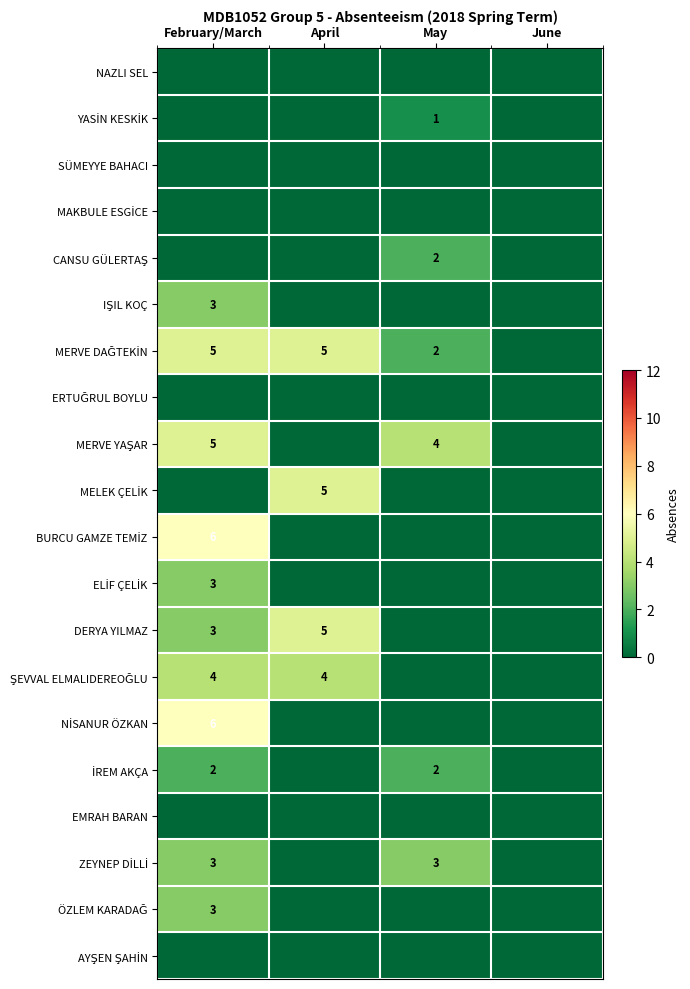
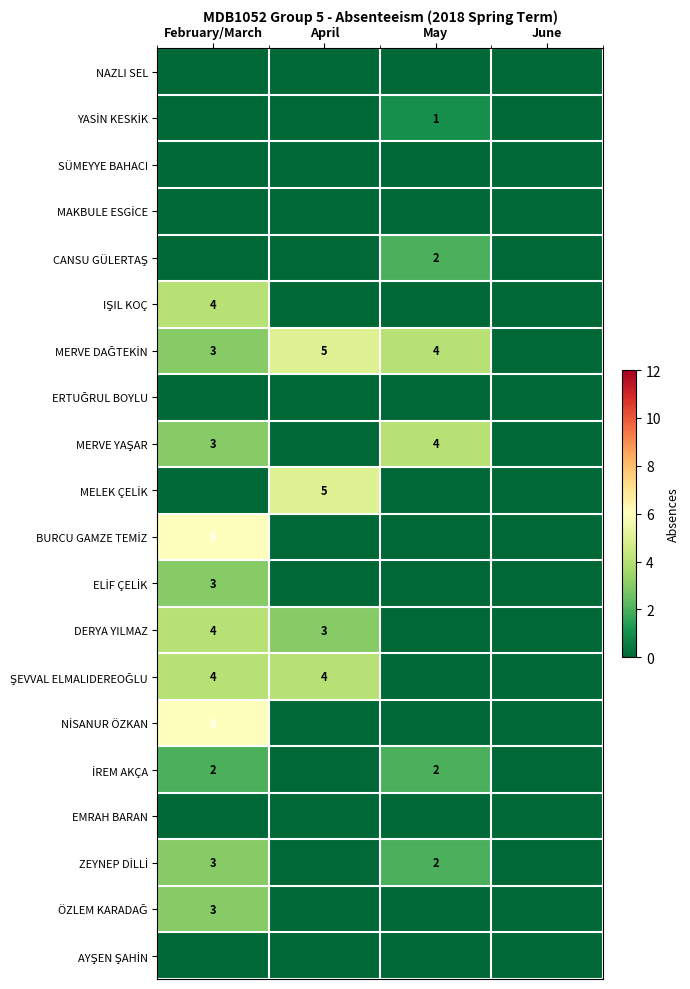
  {
    "YASİN KESKİK": {
      "May": 1
    },
    "CANSU GÜLERTAŞ": {
      "May": 2
    },
    "IŞIL KOÇ": {
-     "February/March": 3
+     "February/March": 4
    },
    "MERVE DAĞTEKİN": {
-     "February/March": 5,
+     "February/March": 3,
      "April": 5,
-     "May": 2
+     "May": 4
    },
    "MERVE YAŞAR": {
-     "February/March": 5,
+     "February/March": 3,
      "May": 4
    },
    "MELEK ÇELİK": {
      "April": 5
    },
    "BURCU GAMZE TEMİZ": {
      "February/March": 6
    },
    "ELİF ÇELİK": {
      "February/March": 3
    },
    "DERYA YILMAZ": {
-     "February/March": 3,
-     "April": 5
+     "February/March": 4,
+     "April": 3
    },
    "ŞEVVAL ELMALIDEREOĞLU": {
      "February/March": 4,
      "April": 4
    },
    "NİSANUR ÖZKAN": {
      "February/March": 6
    },
    "İREM AKÇA": {
      "February/March": 2,
      "May": 2
    },
    "ZEYNEP DİLLİ": {
      "February/March": 3,
-     "May": 3
+     "May": 2
    },
    "ÖZLEM KARADAĞ": {
      "February/March": 3
    }
  }
